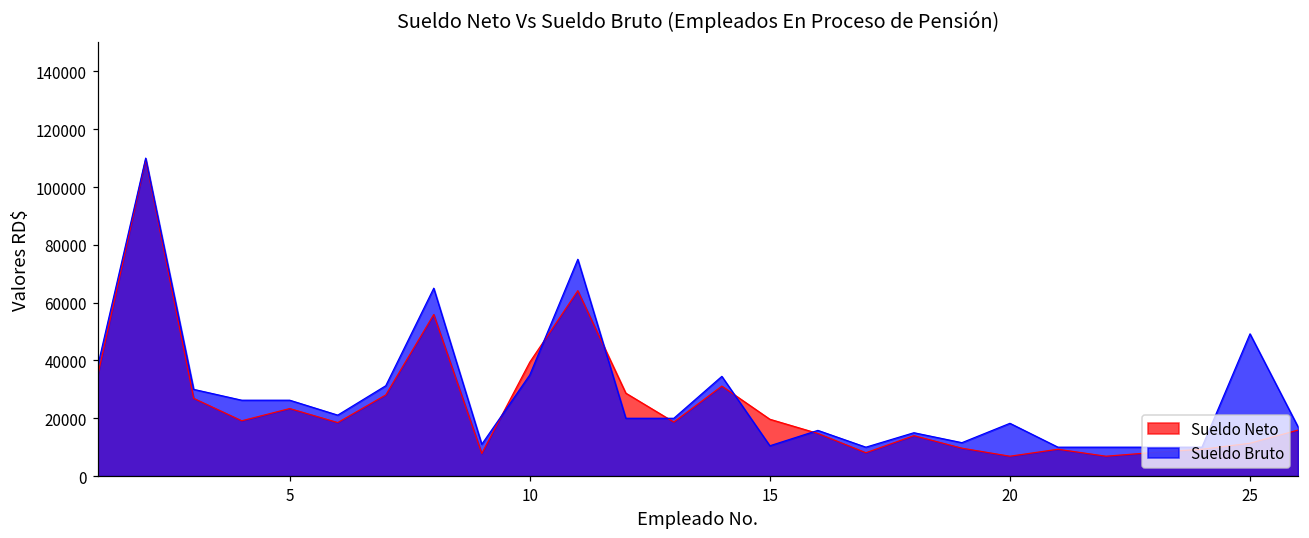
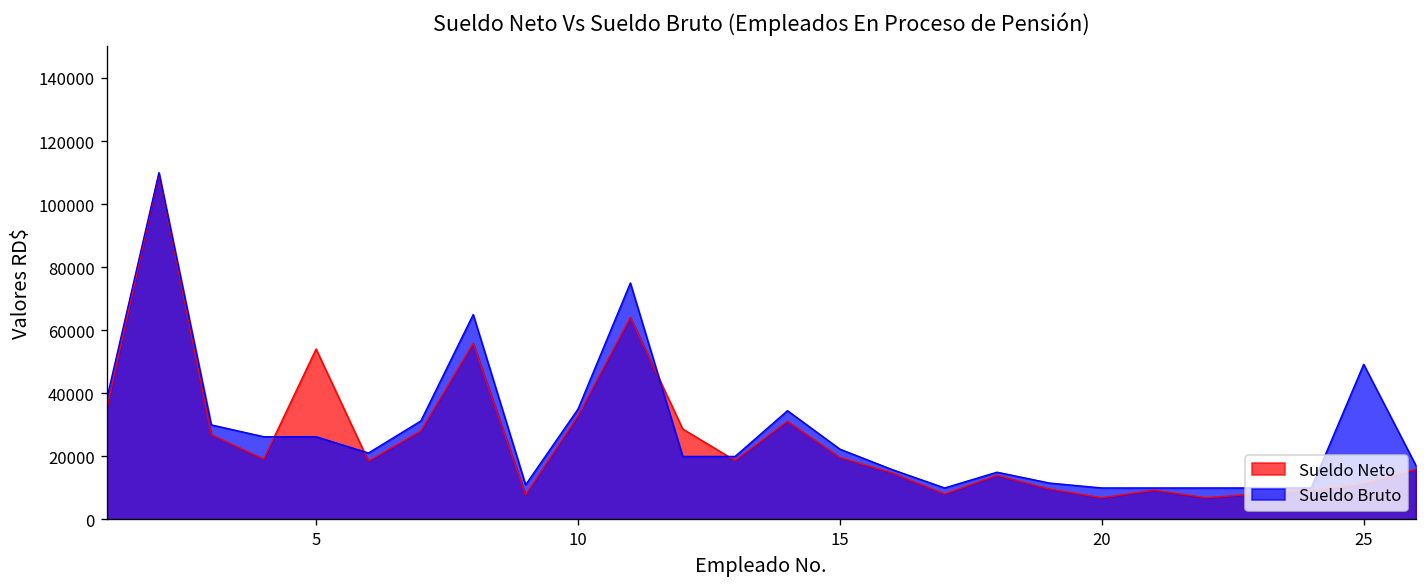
  {
    "Sueldo Neto": {
-     "5": 23000,
-     "10": 39000,
+     "5": 54000,
+     "10": 33000,
      "15": 20000,
      "20": 7000
    },
    "Sueldo Bruto": {
      "5": 26000,
      "10": 35000,
-     "15": 10000,
-     "20": 18000,
+     "15": 22000,
+     "20": 10000,
      "25": 49000
    }
  }
